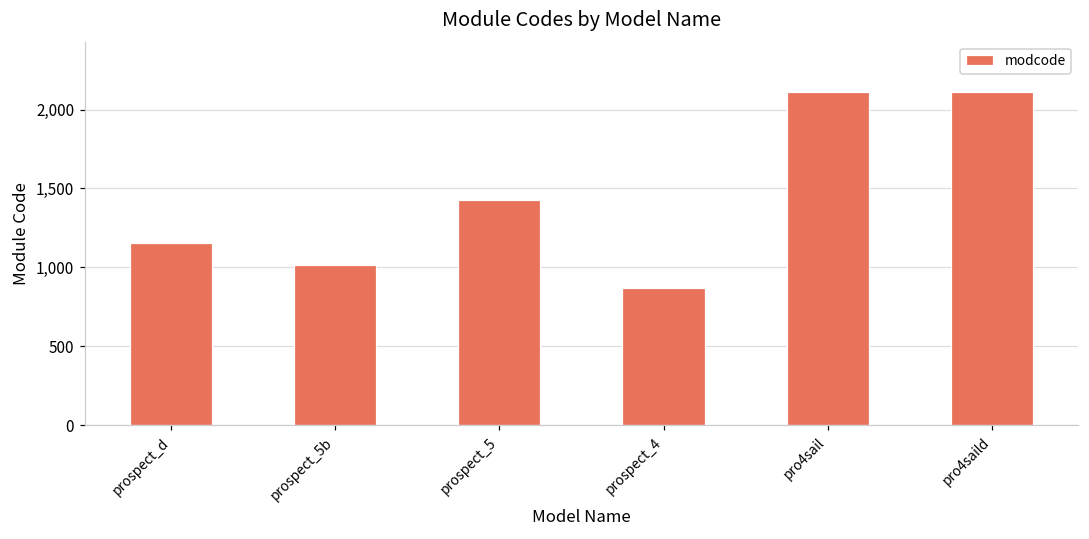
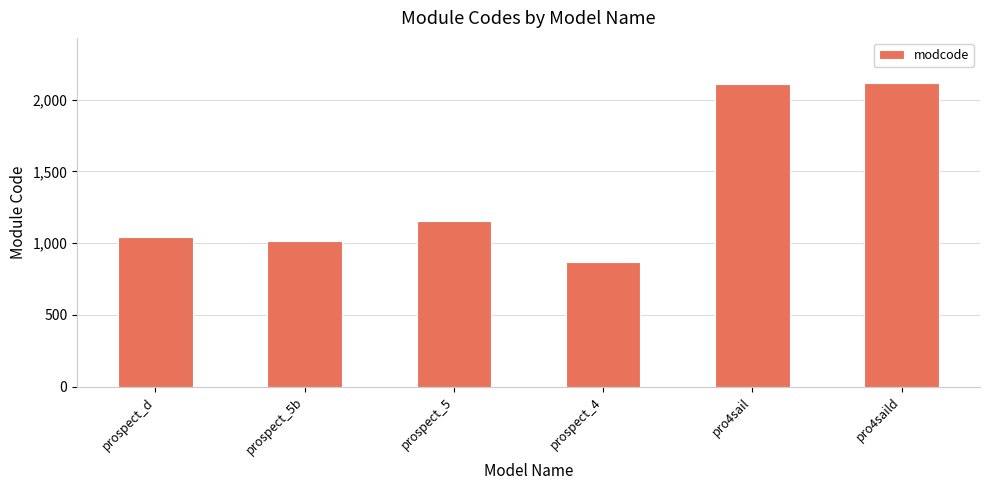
  {
-   "prospect_d": "1,150",
+   "prospect_d": "1,040",
    "prospect_5b": "1,010",
-   "prospect_5": "1,430",
+   "prospect_5": "1,150",
    "prospect_4": "870",
    "pro4sail": "2,110",
    "pro4saild": "2,110"
  }
